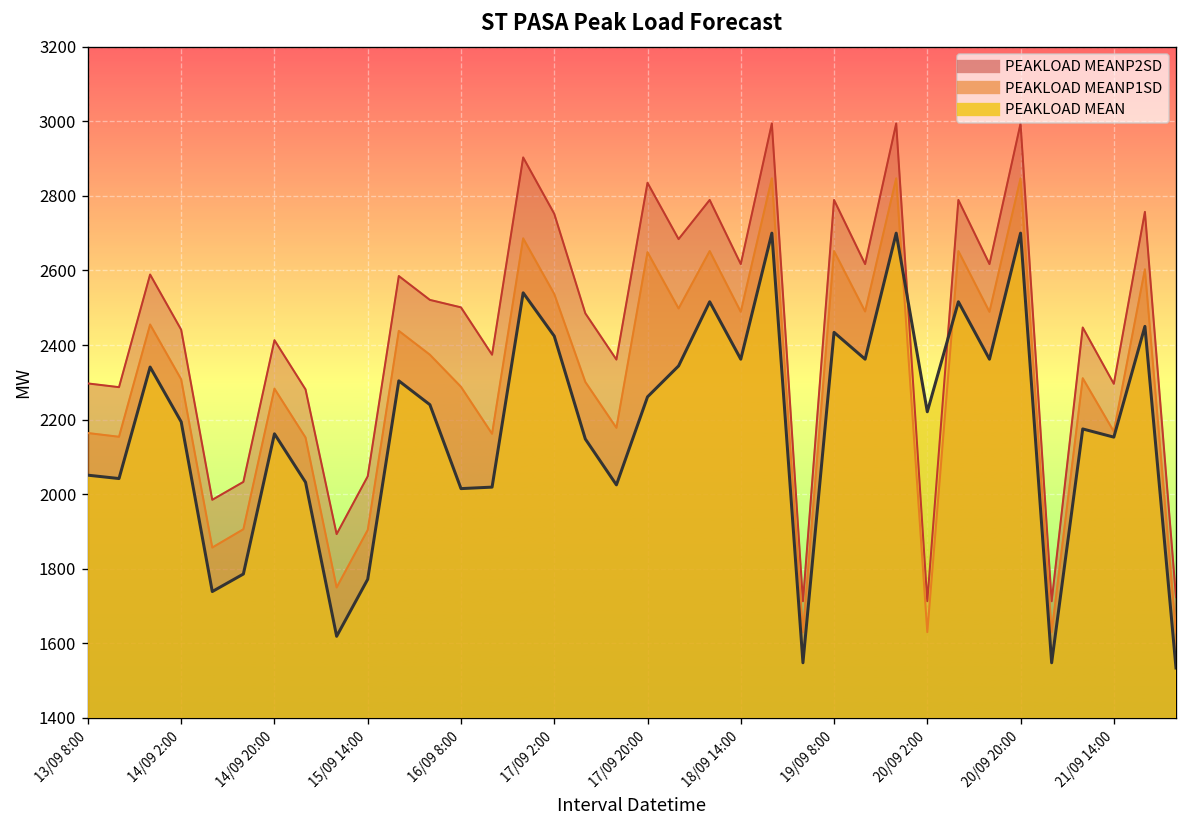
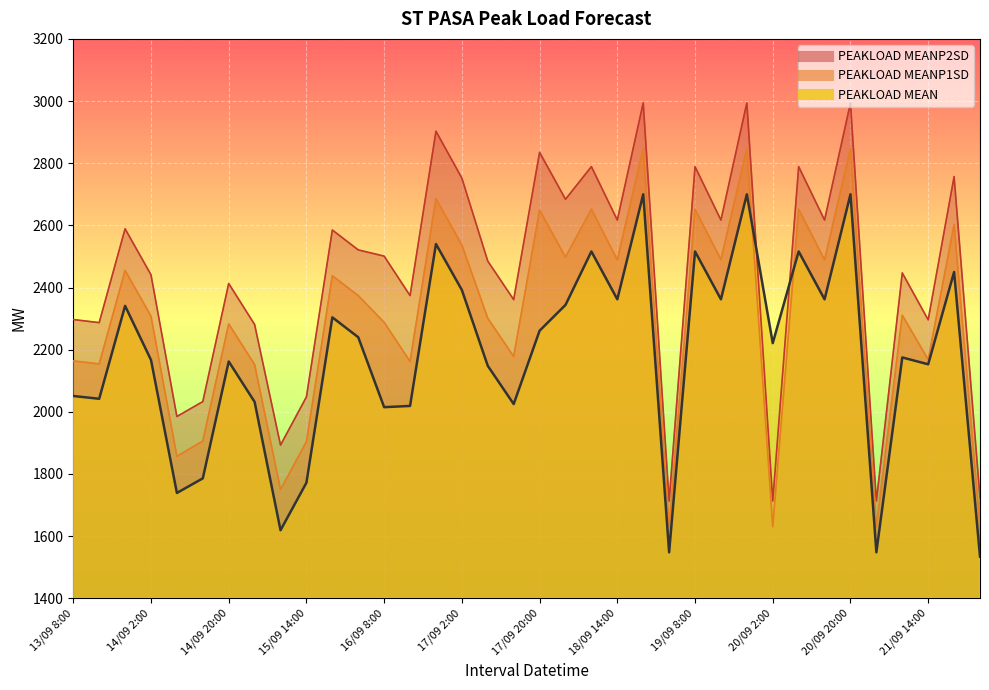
  {
    "PEAKLOAD MEAN": {
      "13/09 8:00": 2050,
-     "14/09 2:00": 2190,
+     "14/09 2:00": 2170,
      "14/09 20:00": 2160,
      "15/09 14:00": 1770,
      "16/09 8:00": 2020,
-     "17/09 2:00": 2420,
+     "17/09 2:00": 2390,
      "17/09 20:00": 2260,
      "18/09 14:00": 2360,
-     "19/09 8:00": 2430,
+     "19/09 8:00": 2520,
      "20/09 2:00": 2220,
      "20/09 20:00": 2700,
      "21/09 14:00": 2150
    }
  }
